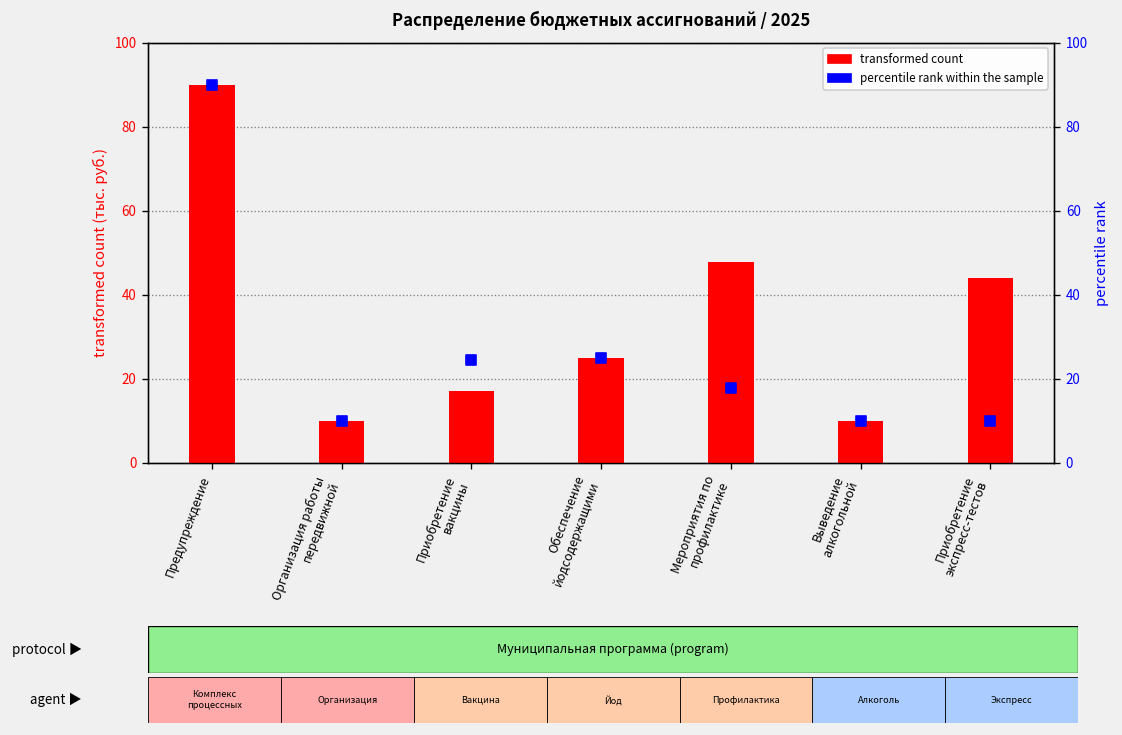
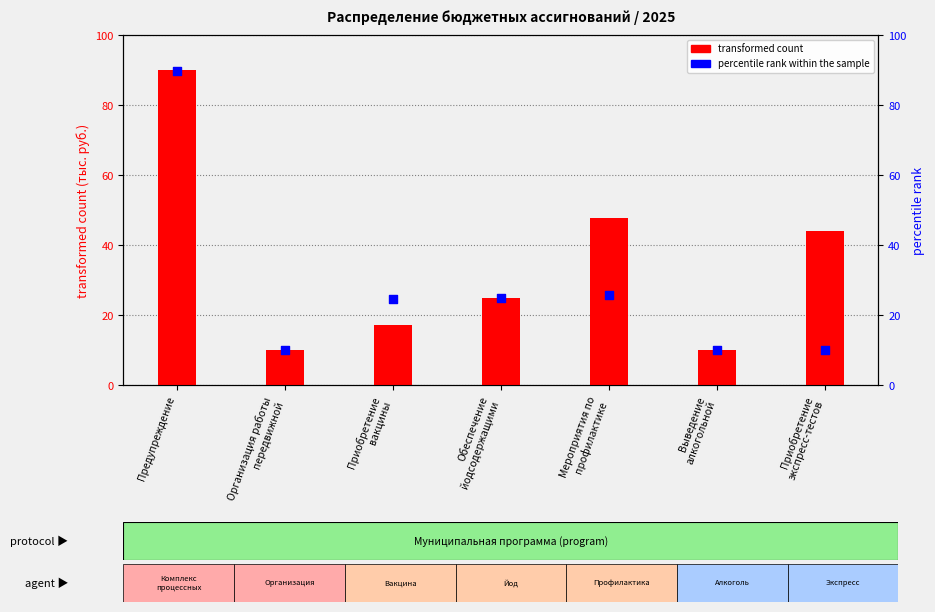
  {
    "transformed count": {
      "Предупреждение": 90,
      "Организация работы передвижной": 10,
      "Приобретение вакцины": 17,
      "Обеспечение йодсодержащими": 25,
      "Мероприятия по профилактике": 48,
      "Выведение алкогольной": 10,
      "Приобретение экспресс-тестов": 44
    },
    "percentile rank within the sample": {
-     "Мероприятия по профилактике": 18
+     "Мероприятия по профилактике": 26
    }
  }
